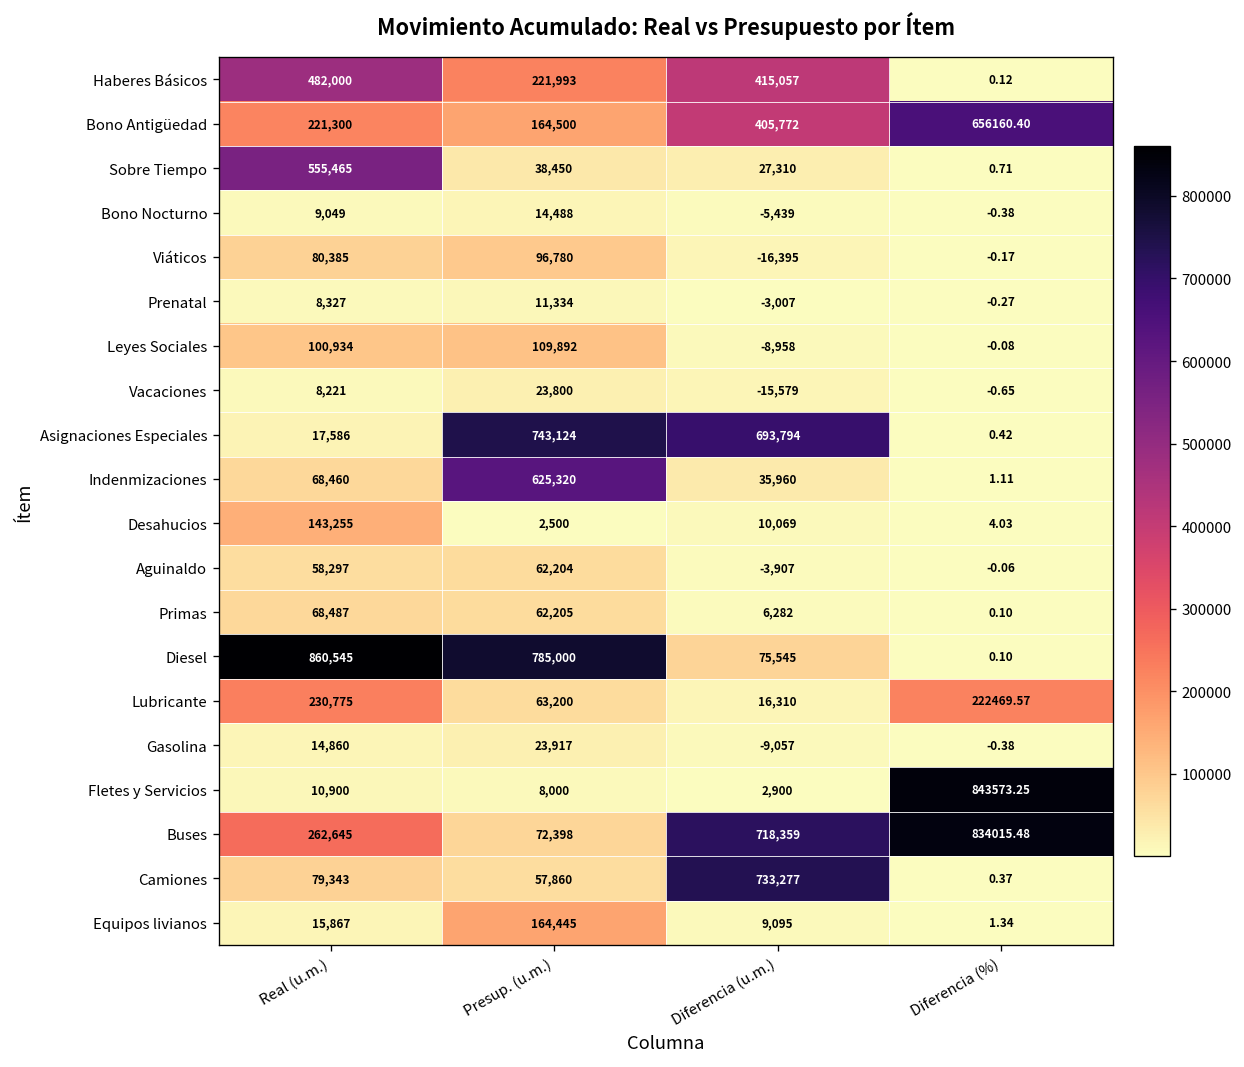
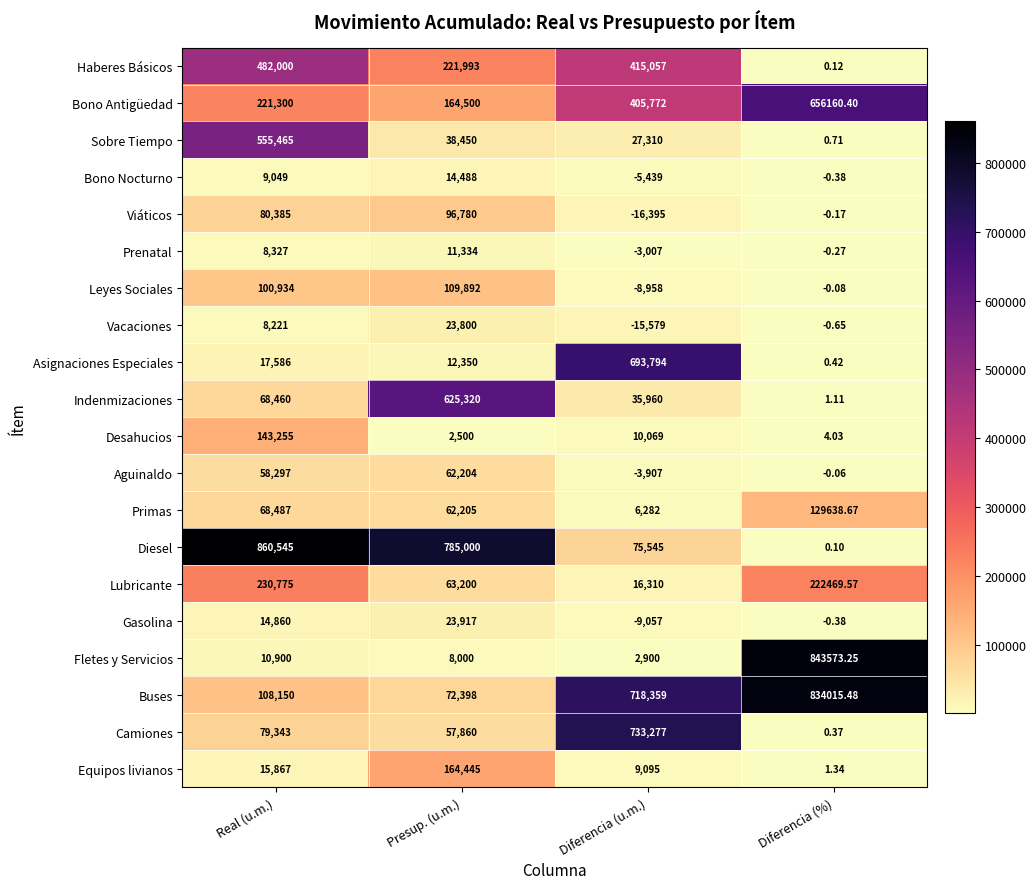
  {
    "Haberes Básicos": {
      "Real (u.m.)": "482,000",
      "Presup. (u.m.)": "221,993",
      "Diferencia (u.m.)": "415,057",
      "Diferencia (%)": "0.12"
    },
    "Bono Antigüedad": {
      "Real (u.m.)": "221,300",
      "Presup. (u.m.)": "164,500",
      "Diferencia (u.m.)": "405,772",
      "Diferencia (%)": "656160.40"
    },
    "Sobre Tiempo": {
      "Real (u.m.)": "555,465",
      "Presup. (u.m.)": "38,450",
      "Diferencia (u.m.)": "27,310",
      "Diferencia (%)": "0.71"
    },
    "Bono Nocturno": {
      "Real (u.m.)": "9,049",
      "Presup. (u.m.)": "14,488",
      "Diferencia (u.m.)": "-5,439",
      "Diferencia (%)": "-0.38"
    },
    "Viáticos": {
      "Real (u.m.)": "80,385",
      "Presup. (u.m.)": "96,780",
      "Diferencia (u.m.)": "-16,395",
      "Diferencia (%)": "-0.17"
    },
    "Prenatal": {
      "Real (u.m.)": "8,327",
      "Presup. (u.m.)": "11,334",
      "Diferencia (u.m.)": "-3,007",
      "Diferencia (%)": "-0.27"
    },
    "Leyes Sociales": {
      "Real (u.m.)": "100,934",
      "Presup. (u.m.)": "109,892",
      "Diferencia (u.m.)": "-8,958",
      "Diferencia (%)": "-0.08"
    },
    "Vacaciones": {
      "Real (u.m.)": "8,221",
      "Presup. (u.m.)": "23,800",
      "Diferencia (u.m.)": "-15,579",
      "Diferencia (%)": "-0.65"
    },
    "Asignaciones Especiales": {
      "Real (u.m.)": "17,586",
-     "Presup. (u.m.)": "743,124",
+     "Presup. (u.m.)": "12,350",
      "Diferencia (u.m.)": "693,794",
      "Diferencia (%)": "0.42"
    },
    "Indenmizaciones": {
      "Real (u.m.)": "68,460",
      "Presup. (u.m.)": "625,320",
      "Diferencia (u.m.)": "35,960",
      "Diferencia (%)": "1.11"
    },
    "Desahucios": {
      "Real (u.m.)": "143,255",
      "Presup. (u.m.)": "2,500",
      "Diferencia (u.m.)": "10,069",
      "Diferencia (%)": "4.03"
    },
    "Aguinaldo": {
      "Real (u.m.)": "58,297",
      "Presup. (u.m.)": "62,204",
      "Diferencia (u.m.)": "-3,907",
      "Diferencia (%)": "-0.06"
    },
    "Primas": {
      "Real (u.m.)": "68,487",
      "Presup. (u.m.)": "62,205",
      "Diferencia (u.m.)": "6,282",
-     "Diferencia (%)": "0.10"
+     "Diferencia (%)": "129638.67"
    },
    "Diesel": {
      "Real (u.m.)": "860,545",
      "Presup. (u.m.)": "785,000",
      "Diferencia (u.m.)": "75,545",
      "Diferencia (%)": "0.10"
    },
    "Lubricante": {
      "Real (u.m.)": "230,775",
      "Presup. (u.m.)": "63,200",
      "Diferencia (u.m.)": "16,310",
      "Diferencia (%)": "222469.57"
    },
    "Gasolina": {
      "Real (u.m.)": "14,860",
      "Presup. (u.m.)": "23,917",
      "Diferencia (u.m.)": "-9,057",
      "Diferencia (%)": "-0.38"
    },
    "Fletes y Servicios": {
      "Real (u.m.)": "10,900",
      "Presup. (u.m.)": "8,000",
      "Diferencia (u.m.)": "2,900",
      "Diferencia (%)": "843573.25"
    },
    "Buses": {
-     "Real (u.m.)": "262,645",
+     "Real (u.m.)": "108,150",
      "Presup. (u.m.)": "72,398",
      "Diferencia (u.m.)": "718,359",
      "Diferencia (%)": "834015.48"
    },
    "Camiones": {
      "Real (u.m.)": "79,343",
      "Presup. (u.m.)": "57,860",
      "Diferencia (u.m.)": "733,277",
      "Diferencia (%)": "0.37"
    },
    "Equipos livianos": {
      "Real (u.m.)": "15,867",
      "Presup. (u.m.)": "164,445",
      "Diferencia (u.m.)": "9,095",
      "Diferencia (%)": "1.34"
    }
  }
